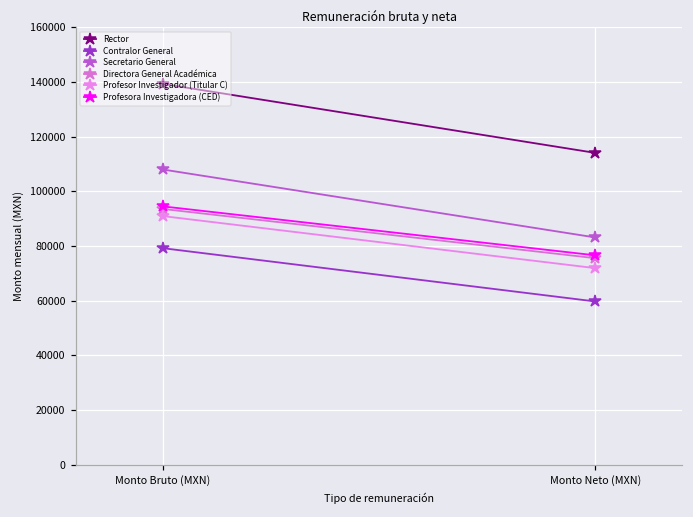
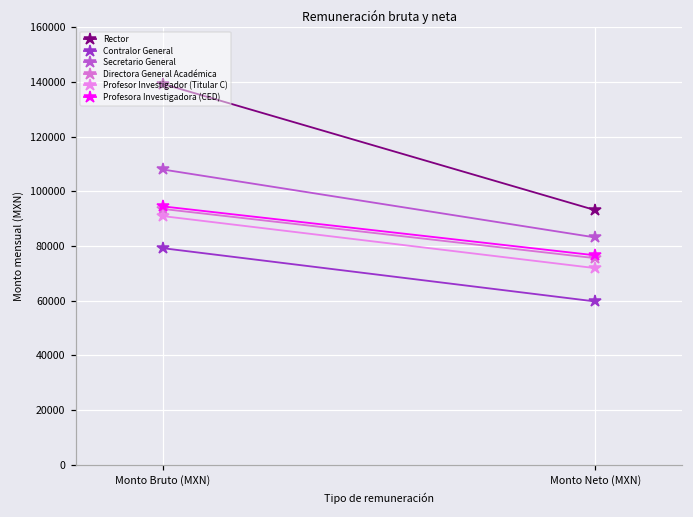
  {
    "Rector": {
-     "Monto Neto (MXN)": 114000
+     "Monto Neto (MXN)": 93000
    },
    "Profesora Investigadora (CED)": {
      "Monto Neto (MXN)": 77000
    }
  }
